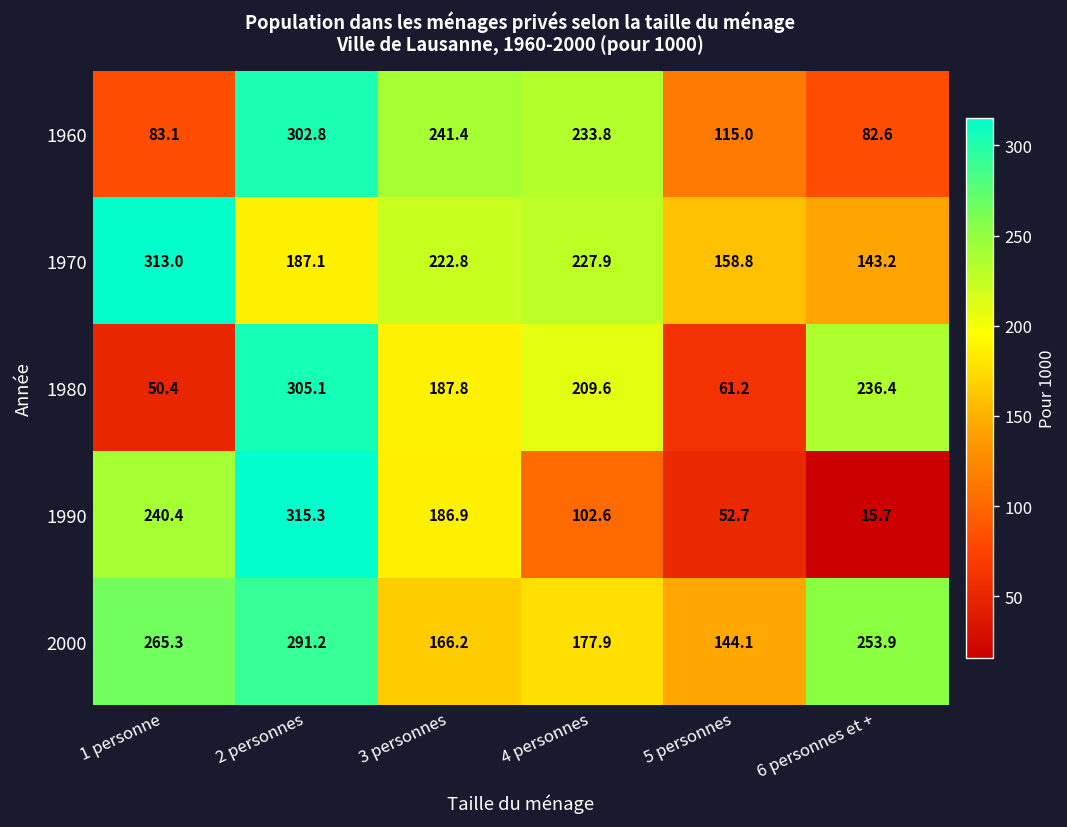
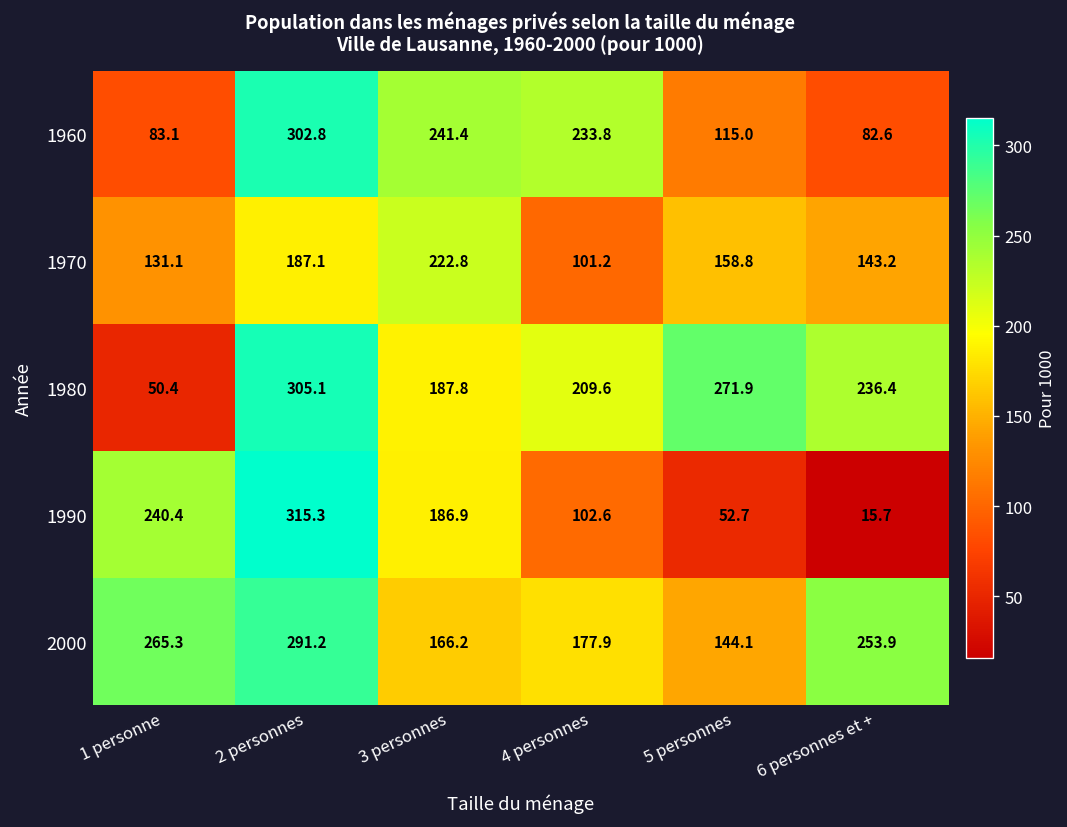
  {
    "1960": {
      "1 personne": 83.1,
      "2 personnes": 302.8,
      "3 personnes": 241.4,
      "4 personnes": 233.8,
      "5 personnes": 115.0,
      "6 personnes et +": 82.6
    },
    "1970": {
-     "1 personne": 313.0,
+     "1 personne": 131.1,
      "2 personnes": 187.1,
      "3 personnes": 222.8,
-     "4 personnes": 227.9,
+     "4 personnes": 101.2,
      "5 personnes": 158.8,
      "6 personnes et +": 143.2
    },
    "1980": {
      "1 personne": 50.4,
      "2 personnes": 305.1,
      "3 personnes": 187.8,
      "4 personnes": 209.6,
-     "5 personnes": 61.2,
+     "5 personnes": 271.9,
      "6 personnes et +": 236.4
    },
    "1990": {
      "1 personne": 240.4,
      "2 personnes": 315.3,
      "3 personnes": 186.9,
      "4 personnes": 102.6,
      "5 personnes": 52.7,
      "6 personnes et +": 15.7
    },
    "2000": {
      "1 personne": 265.3,
      "2 personnes": 291.2,
      "3 personnes": 166.2,
      "4 personnes": 177.9,
      "5 personnes": 144.1,
      "6 personnes et +": 253.9
    }
  }
